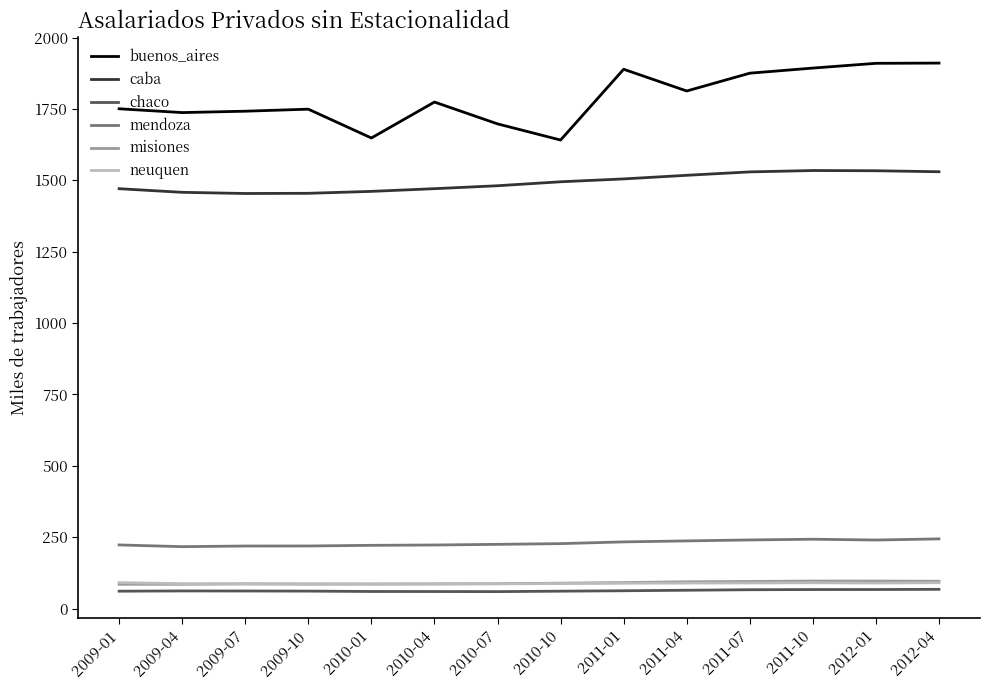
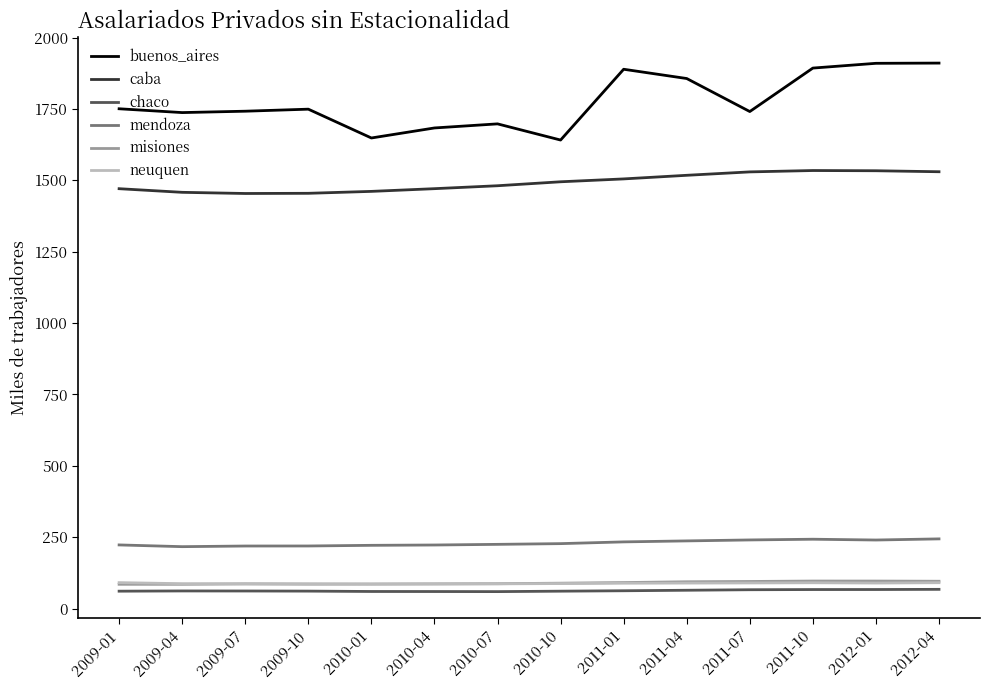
  {
    "buenos_aires": {
      "2009-01": 1750,
      "2009-04": 1740,
      "2009-07": 1740,
      "2009-10": 1750,
      "2010-01": 1650,
-     "2010-04": 1770,
+     "2010-04": 1680,
      "2010-07": 1700,
      "2010-10": 1640,
      "2011-01": 1890,
-     "2011-04": 1810,
-     "2011-07": 1880,
+     "2011-04": 1860,
+     "2011-07": 1740,
      "2011-10": 1890,
      "2012-01": 1910,
      "2012-04": 1910
    }
  }
